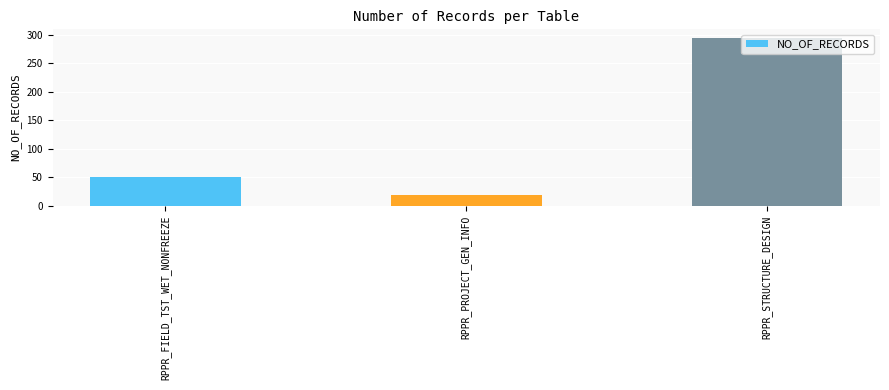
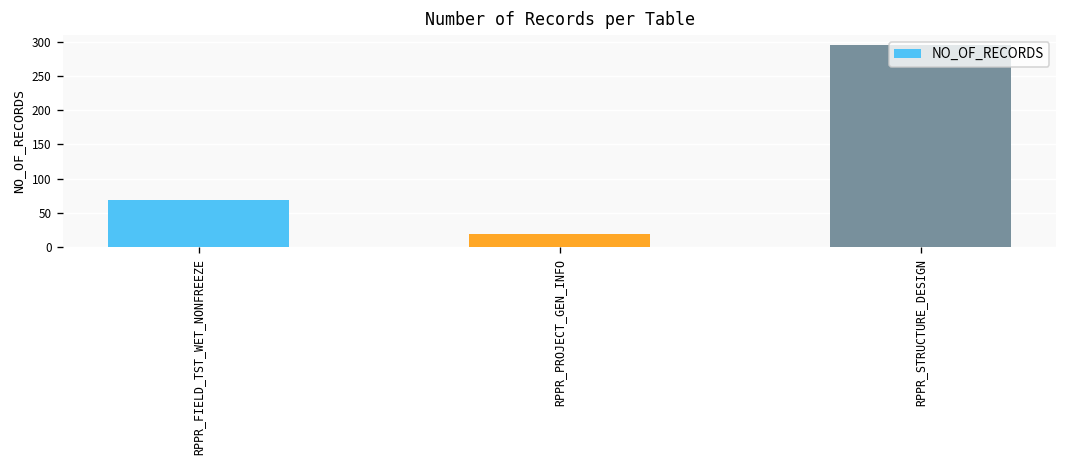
  {
-   "RPPR_FIELD_TST_WET_NONFREEZE": 50,
+   "RPPR_FIELD_TST_WET_NONFREEZE": 70,
    "RPPR_PROJECT_GEN_INFO": 20
  }
